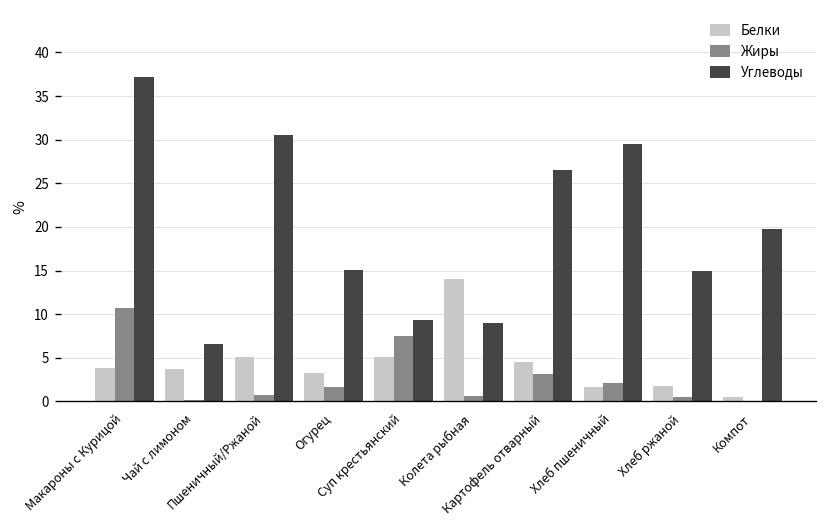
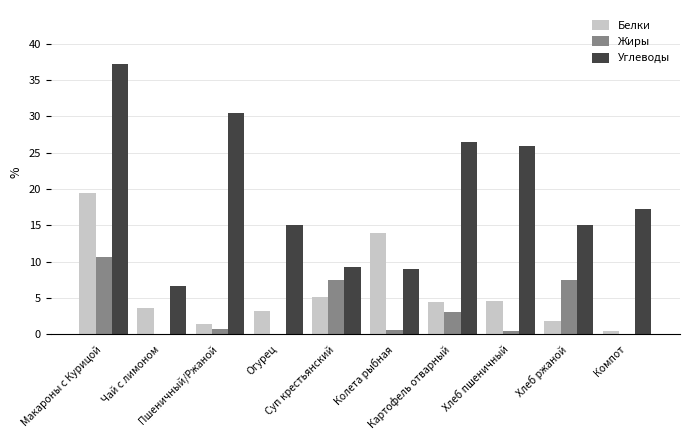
  {
    "Белки": {
-     "Макароны с Курицой": 4,
+     "Макароны с Курицой": 19,
      "Чай с лимоном": 4,
-     "Пшеничный/Ржаной": 5,
+     "Пшеничный/Ржаной": 1,
      "Огурец": 3,
      "Суп крестьянский": 5,
      "Колета рыбная": 14,
      "Картофель отварный": 5,
-     "Хлеб пшеничный": 2,
+     "Хлеб пшеничный": 5,
      "Хлеб ржаной": 2,
      "Компот": 1
    },
    "Жиры": {
      "Макароны с Курицой": 11,
      "Пшеничный/Ржаной": 1,
-     "Огурец": 2,
+     "Огурец": 0,
      "Суп крестьянский": 8,
      "Колета рыбная": 1,
      "Картофель отварный": 3,
-     "Хлеб пшеничный": 2,
-     "Хлеб ржаной": 1,
+     "Хлеб пшеничный": 1,
+     "Хлеб ржаной": 8,
      "Компот": 0
    },
    "Углеводы": {
      "Макароны с Курицой": 37,
      "Чай с лимоном": 7,
      "Пшеничный/Ржаной": 31,
      "Огурец": 15,
      "Суп крестьянский": 9,
      "Колета рыбная": 9,
      "Картофель отварный": 27,
-     "Хлеб пшеничный": 30,
+     "Хлеб пшеничный": 26,
      "Хлеб ржаной": 15,
-     "Компот": 20
+     "Компот": 17
    }
  }
